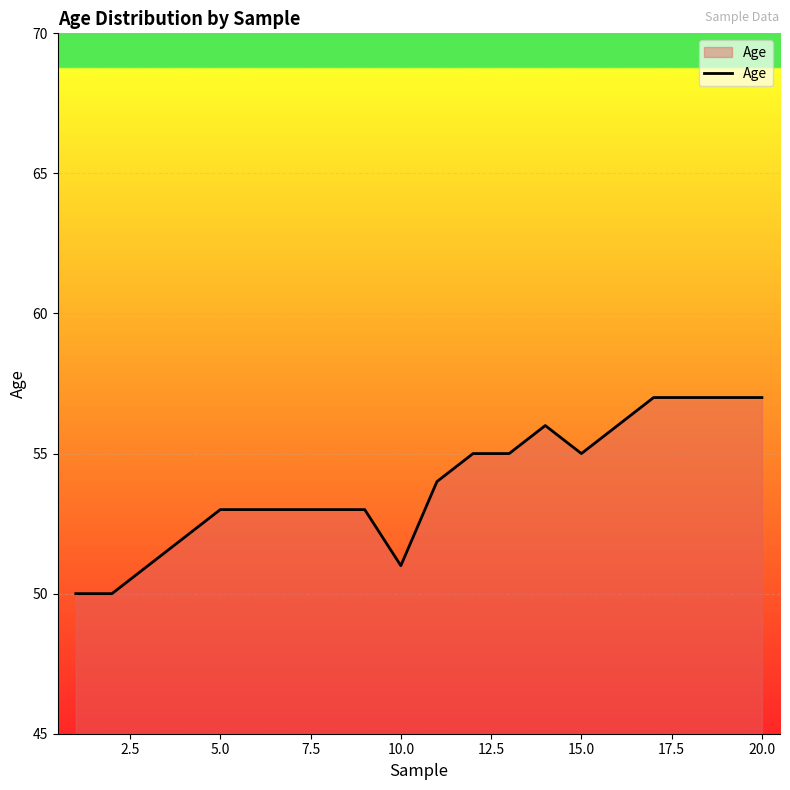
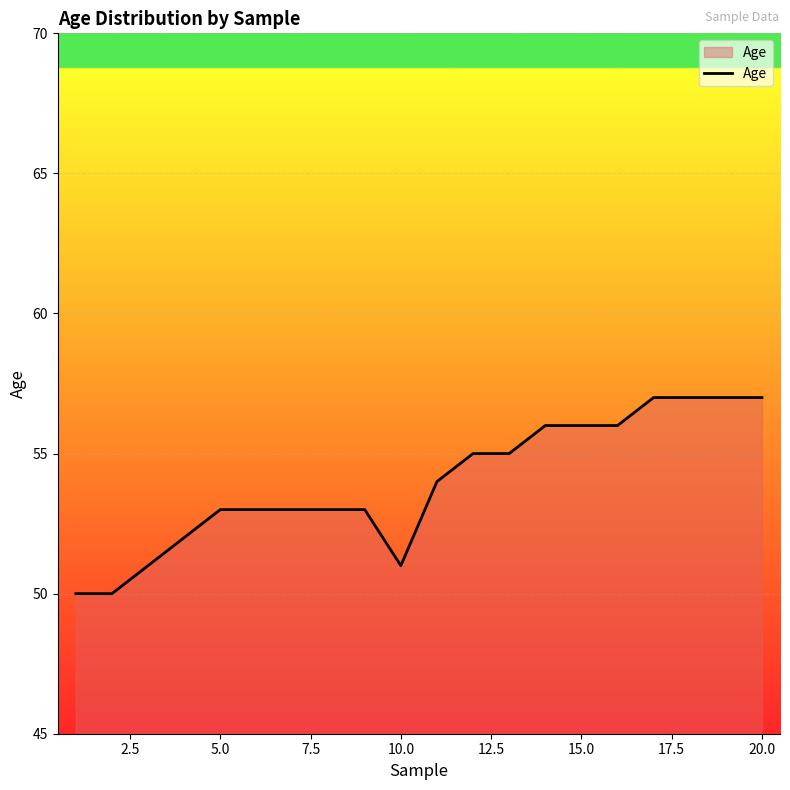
  {
    "5.0": 53,
    "10.0": 51,
-   "15.0": 55,
+   "15.0": 56,
    "20.0": 57
  }
